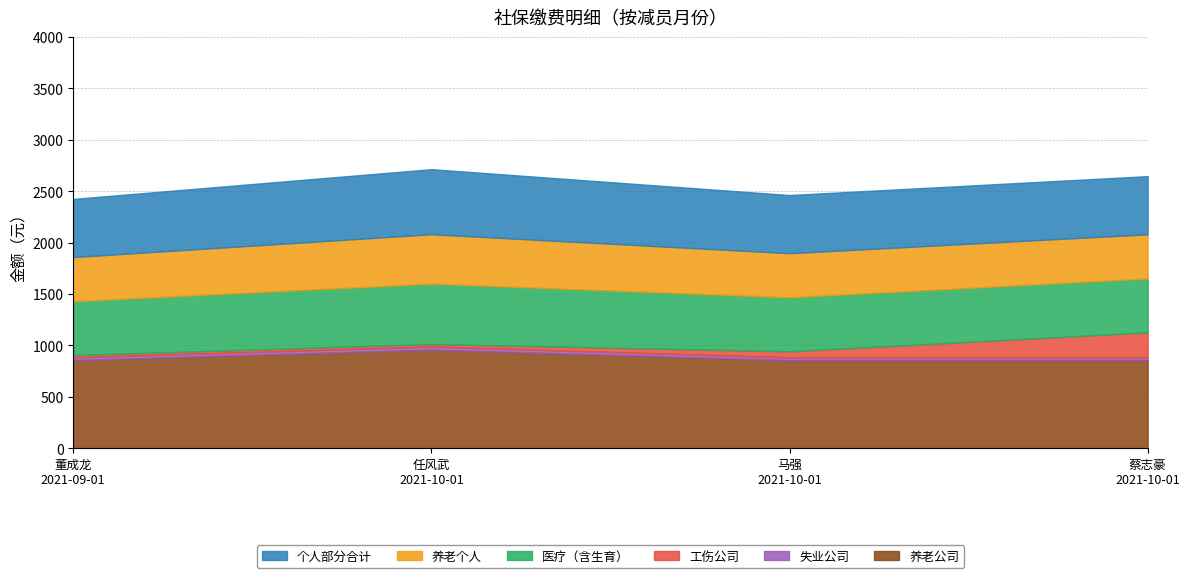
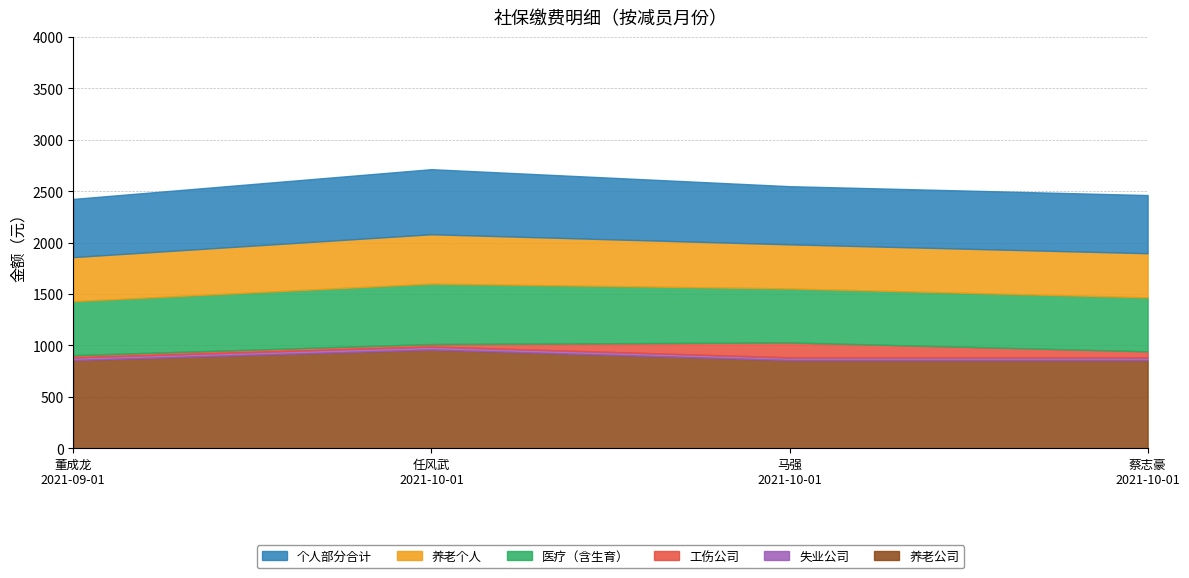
  {
    "养老公司": {
      "董成龙 2021-09-01": 860,
      "任风武 2021-10-01": 960,
      "马强 2021-10-01": 860,
      "蔡志豪 2021-10-01": 860
    },
    "失业公司": {
      "马强 2021-10-01": 30,
      "蔡志豪 2021-10-01": 30
    },
    "工伤公司": {
-     "马强 2021-10-01": 60,
-     "蔡志豪 2021-10-01": 240
+     "马强 2021-10-01": 150,
+     "蔡志豪 2021-10-01": 60
    },
    "医疗（含生育）": {
      "董成龙 2021-09-01": 530,
      "任风武 2021-10-01": 590,
      "马强 2021-10-01": 530,
      "蔡志豪 2021-10-01": 530
    },
    "养老个人": {
      "董成龙 2021-09-01": 430,
      "任风武 2021-10-01": 480,
      "马强 2021-10-01": 430,
      "蔡志豪 2021-10-01": 430
    },
    "个人部分合计": {
      "董成龙 2021-09-01": 570,
      "任风武 2021-10-01": 630,
      "马强 2021-10-01": 570,
      "蔡志豪 2021-10-01": 570
    }
  }
